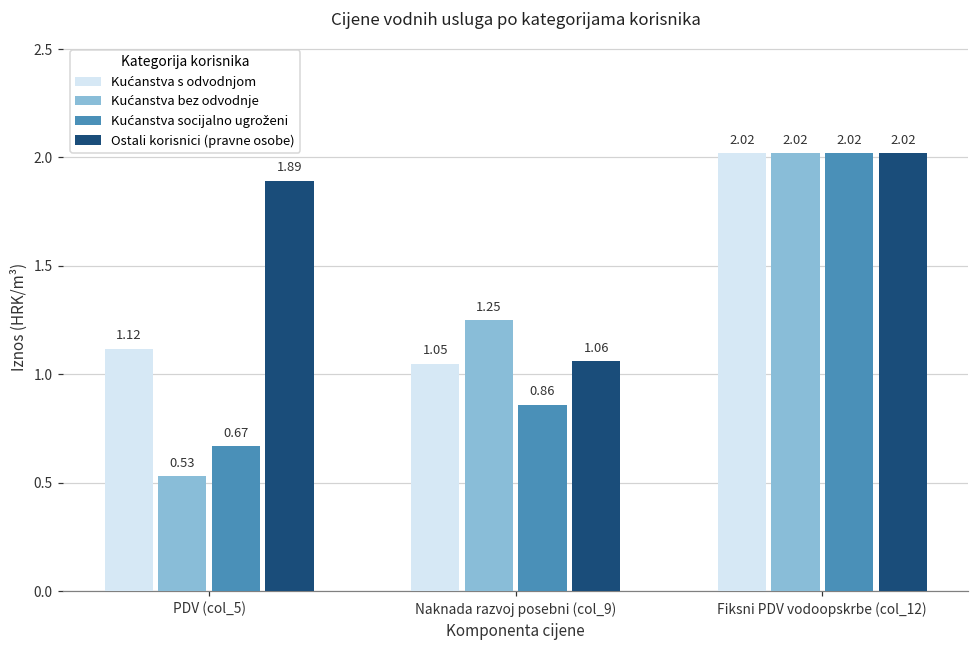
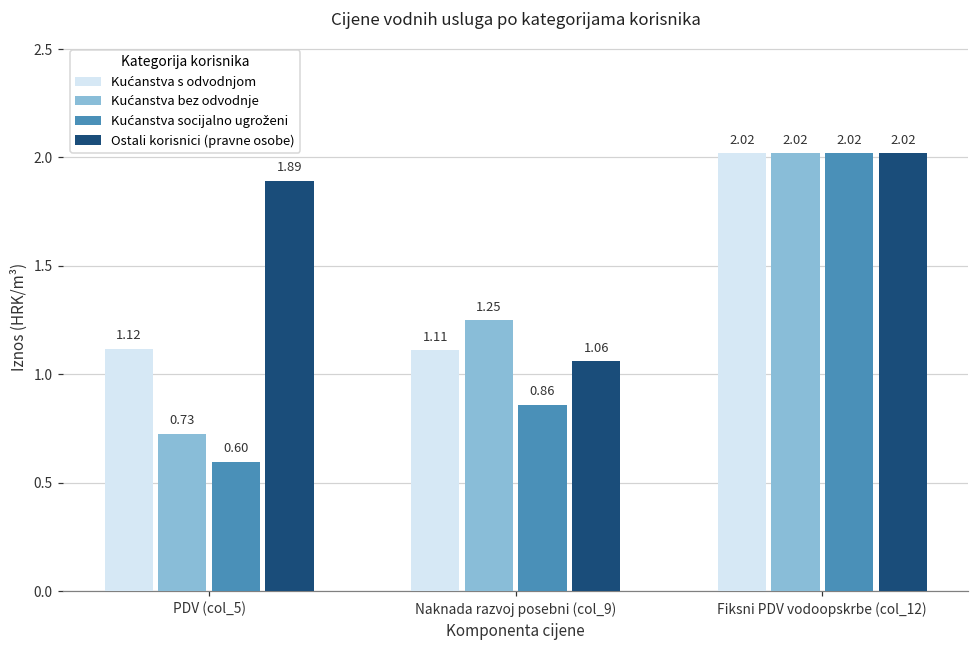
  {
    "Kućanstva s odvodnjom": {
      "PDV (col_5)": 1.12,
-     "Naknada razvoj posebni (col_9)": 1.05,
+     "Naknada razvoj posebni (col_9)": 1.11,
      "Fiksni PDV vodoopskrbe (col_12)": 2.02
    },
    "Kućanstva bez odvodnje": {
-     "PDV (col_5)": 0.53,
+     "PDV (col_5)": 0.73,
      "Naknada razvoj posebni (col_9)": 1.25,
      "Fiksni PDV vodoopskrbe (col_12)": 2.02
    },
    "Kućanstva socijalno ugroženi": {
-     "PDV (col_5)": 0.67,
+     "PDV (col_5)": 0.60,
      "Naknada razvoj posebni (col_9)": 0.86,
      "Fiksni PDV vodoopskrbe (col_12)": 2.02
    },
    "Ostali korisnici (pravne osobe)": {
      "PDV (col_5)": 1.89,
      "Naknada razvoj posebni (col_9)": 1.06,
      "Fiksni PDV vodoopskrbe (col_12)": 2.02
    }
  }
